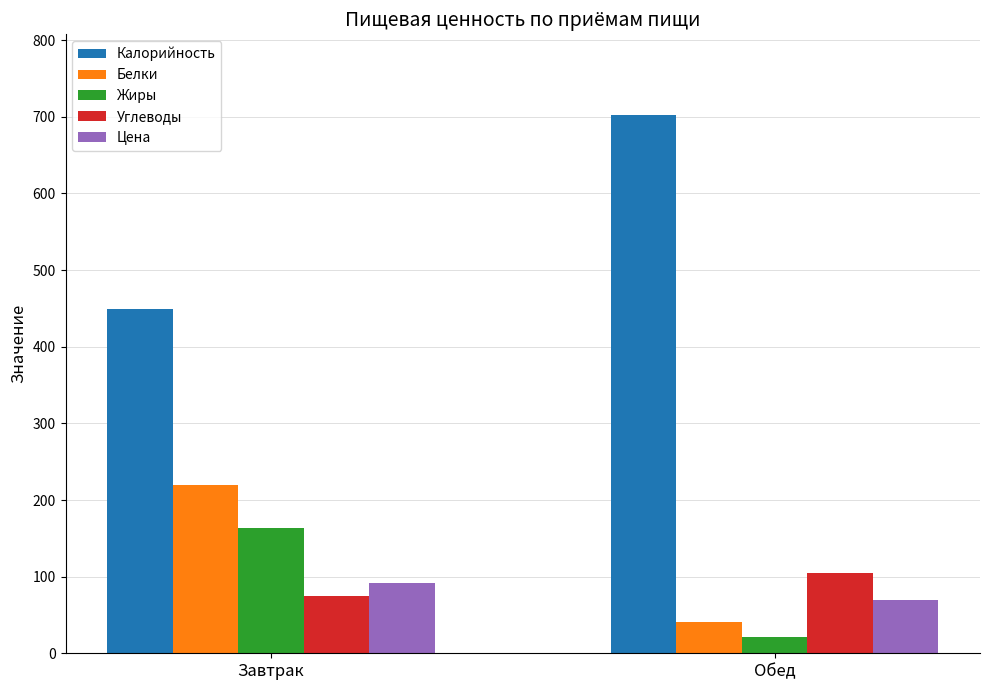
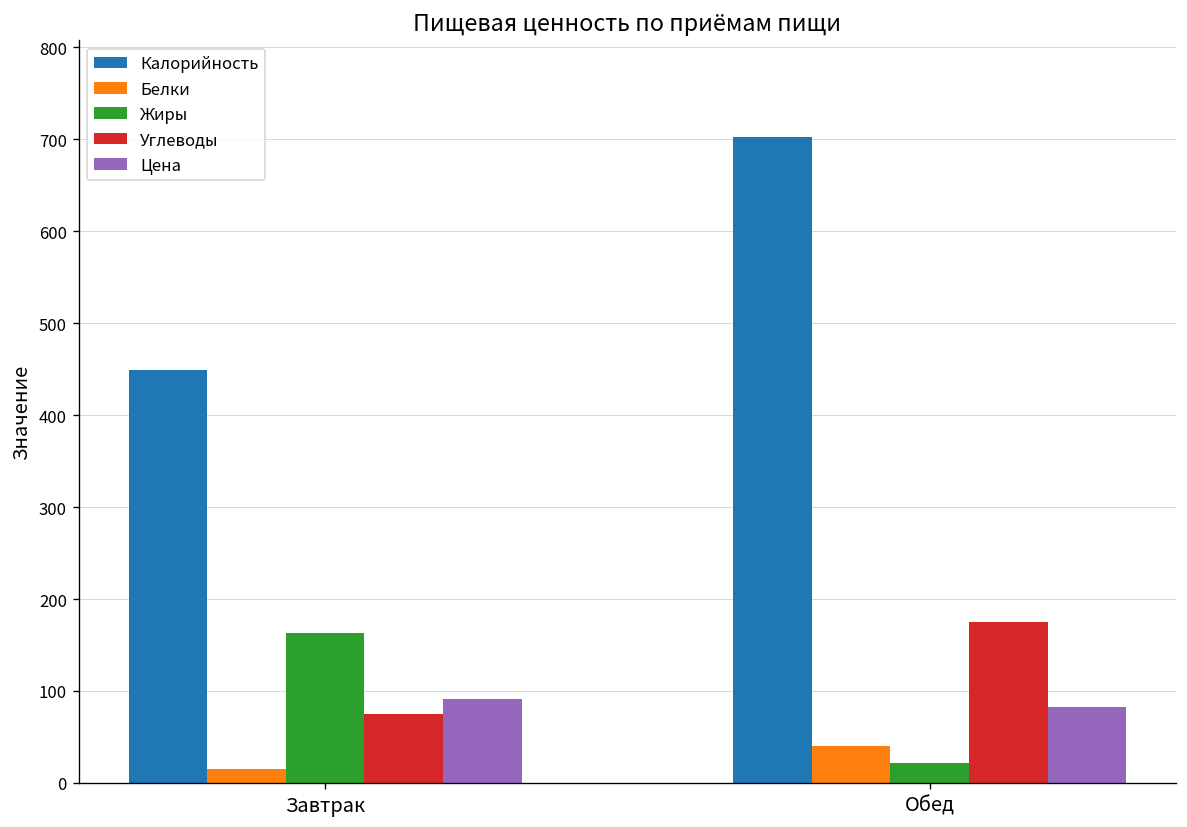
  {
    "Калорийность": {
      "Завтрак": 450,
      "Обед": 700
    },
    "Белки": {
-     "Завтрак": 220,
+     "Завтрак": 20,
      "Обед": 40
    },
    "Жиры": {
      "Завтрак": 160,
      "Обед": 20
    },
    "Углеводы": {
      "Завтрак": 80,
-     "Обед": 100
+     "Обед": 180
    },
    "Цена": {
      "Завтрак": 90,
-     "Обед": 70
+     "Обед": 80
    }
  }
